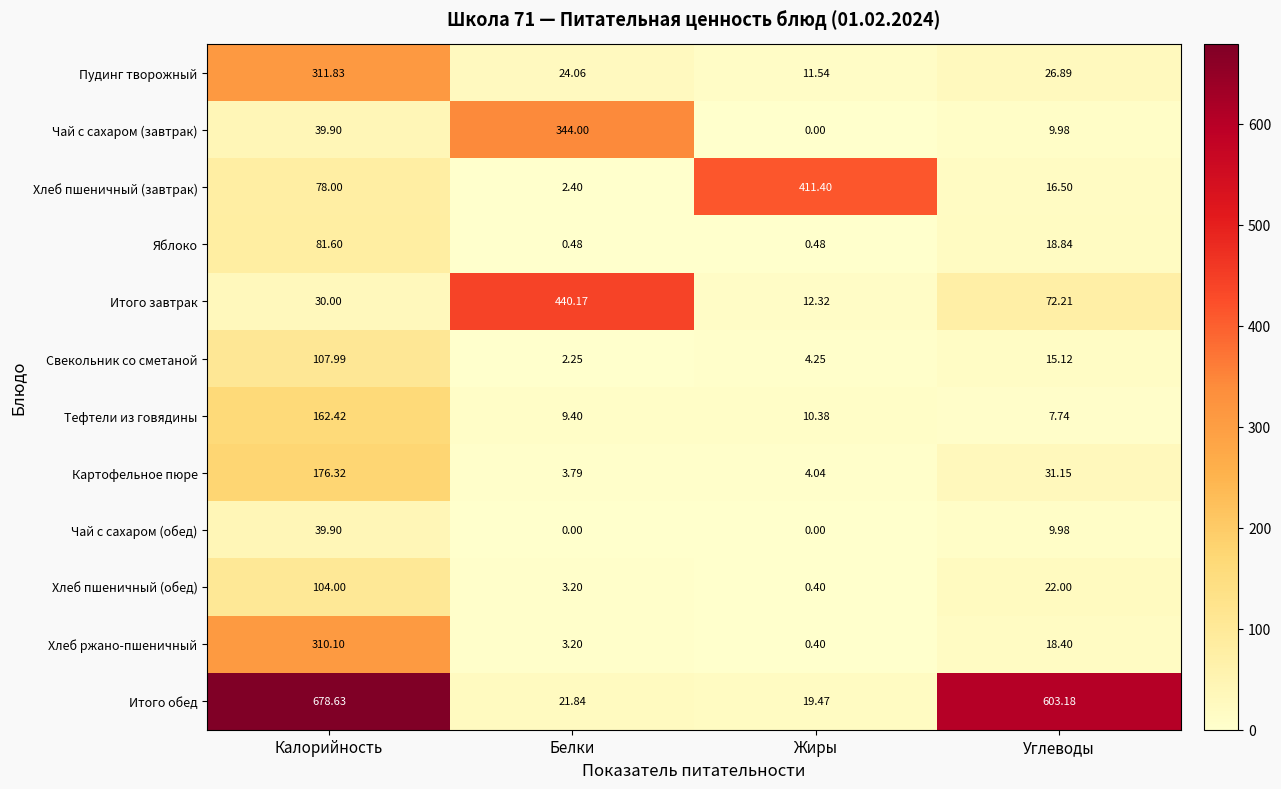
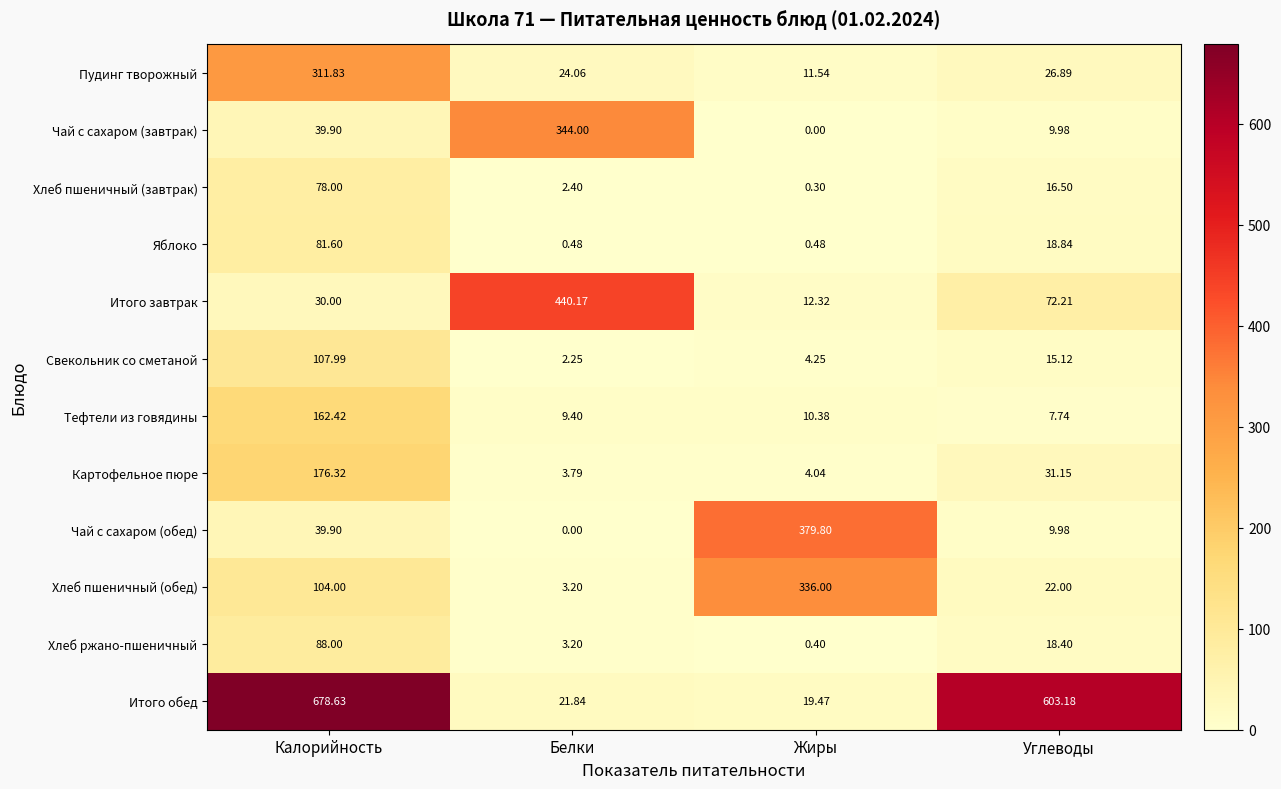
  {
    "Пудинг творожный": {
      "Калорийность": 311.83,
      "Белки": 24.06,
      "Жиры": 11.54,
      "Углеводы": 26.89
    },
    "Чай с сахаром (завтрак)": {
      "Калорийность": 39.90,
      "Белки": 344.00,
      "Жиры": 0.00,
      "Углеводы": 9.98
    },
    "Хлеб пшеничный (завтрак)": {
      "Калорийность": 78.00,
      "Белки": 2.40,
-     "Жиры": 411.40,
+     "Жиры": 0.30,
      "Углеводы": 16.50
    },
    "Яблоко": {
      "Калорийность": 81.60,
      "Белки": 0.48,
      "Жиры": 0.48,
      "Углеводы": 18.84
    },
    "Итого завтрак": {
      "Калорийность": 30.00,
      "Белки": 440.17,
      "Жиры": 12.32,
      "Углеводы": 72.21
    },
    "Свекольник со сметаной": {
      "Калорийность": 107.99,
      "Белки": 2.25,
      "Жиры": 4.25,
      "Углеводы": 15.12
    },
    "Тефтели из говядины": {
      "Калорийность": 162.42,
      "Белки": 9.40,
      "Жиры": 10.38,
      "Углеводы": 7.74
    },
    "Картофельное пюре": {
      "Калорийность": 176.32,
      "Белки": 3.79,
      "Жиры": 4.04,
      "Углеводы": 31.15
    },
    "Чай с сахаром (обед)": {
      "Калорийность": 39.90,
      "Белки": 0.00,
-     "Жиры": 0.00,
+     "Жиры": 379.80,
      "Углеводы": 9.98
    },
    "Хлеб пшеничный (обед)": {
      "Калорийность": 104.00,
      "Белки": 3.20,
-     "Жиры": 0.40,
+     "Жиры": 336.00,
      "Углеводы": 22.00
    },
    "Хлеб ржано-пшеничный": {
-     "Калорийность": 310.10,
+     "Калорийность": 88.00,
      "Белки": 3.20,
      "Жиры": 0.40,
      "Углеводы": 18.40
    },
    "Итого обед": {
      "Калорийность": 678.63,
      "Белки": 21.84,
      "Жиры": 19.47,
      "Углеводы": 603.18
    }
  }
